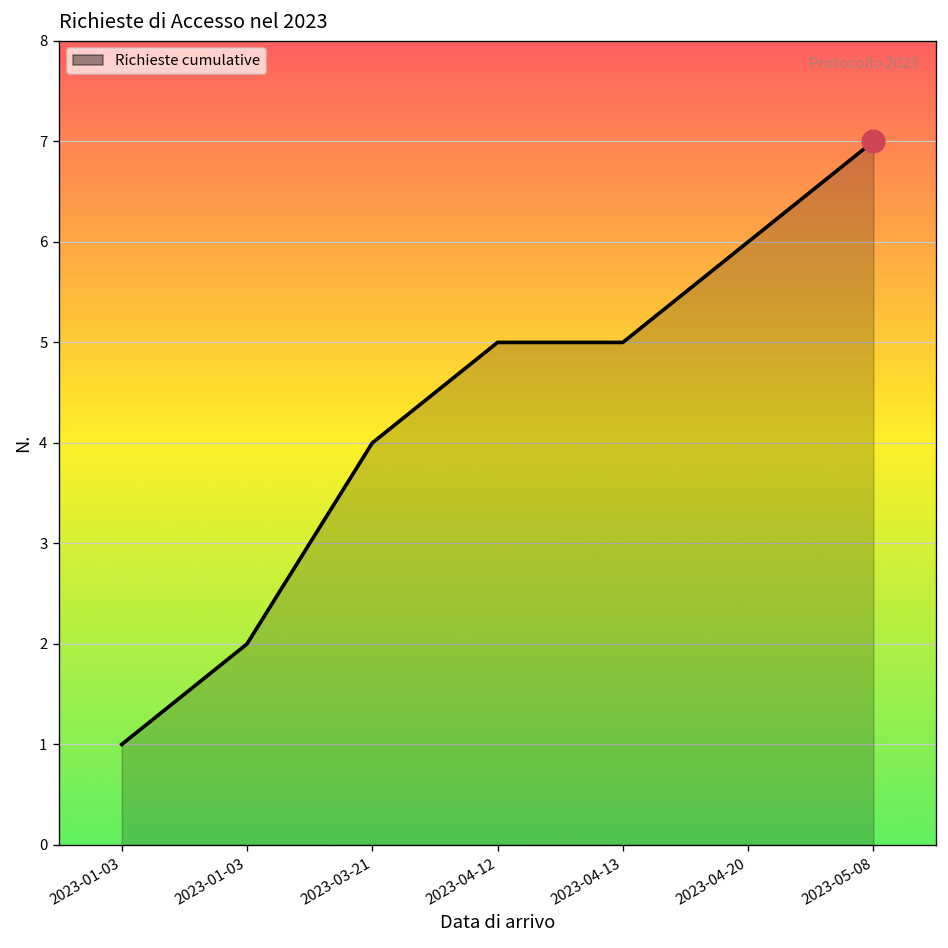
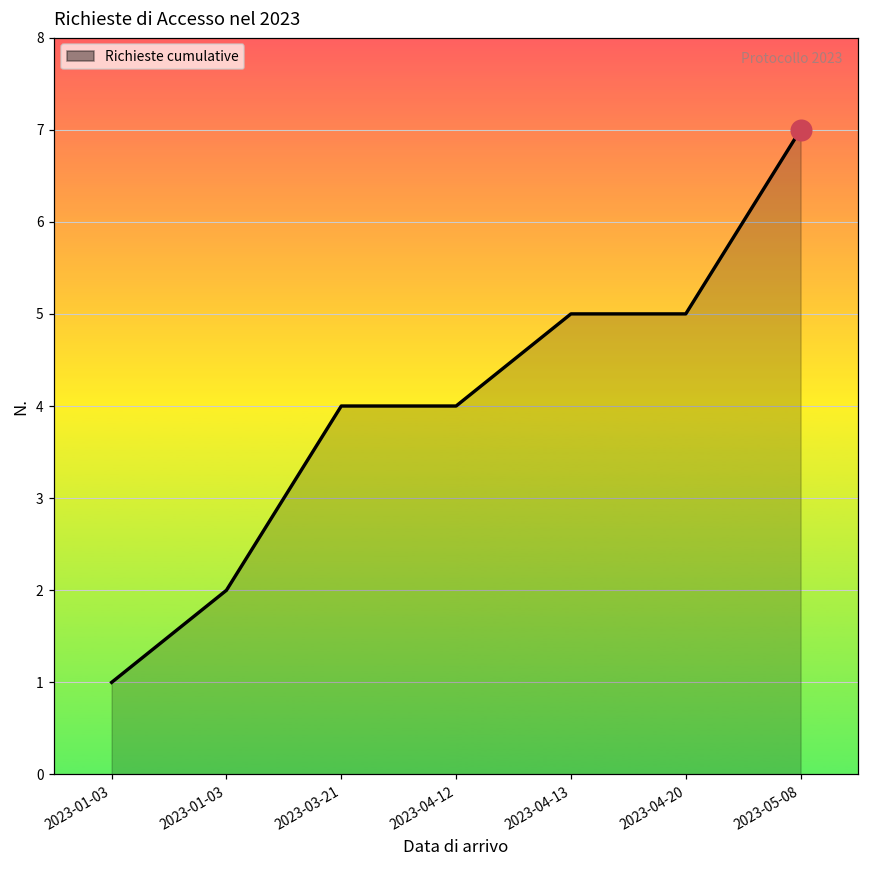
  {
    "Richieste cumulative": {
      "2023-03-21": 4,
-     "2023-04-12": 5,
+     "2023-04-12": 4,
      "2023-04-13": 5,
-     "2023-04-20": 6
+     "2023-04-20": 5
    }
  }
